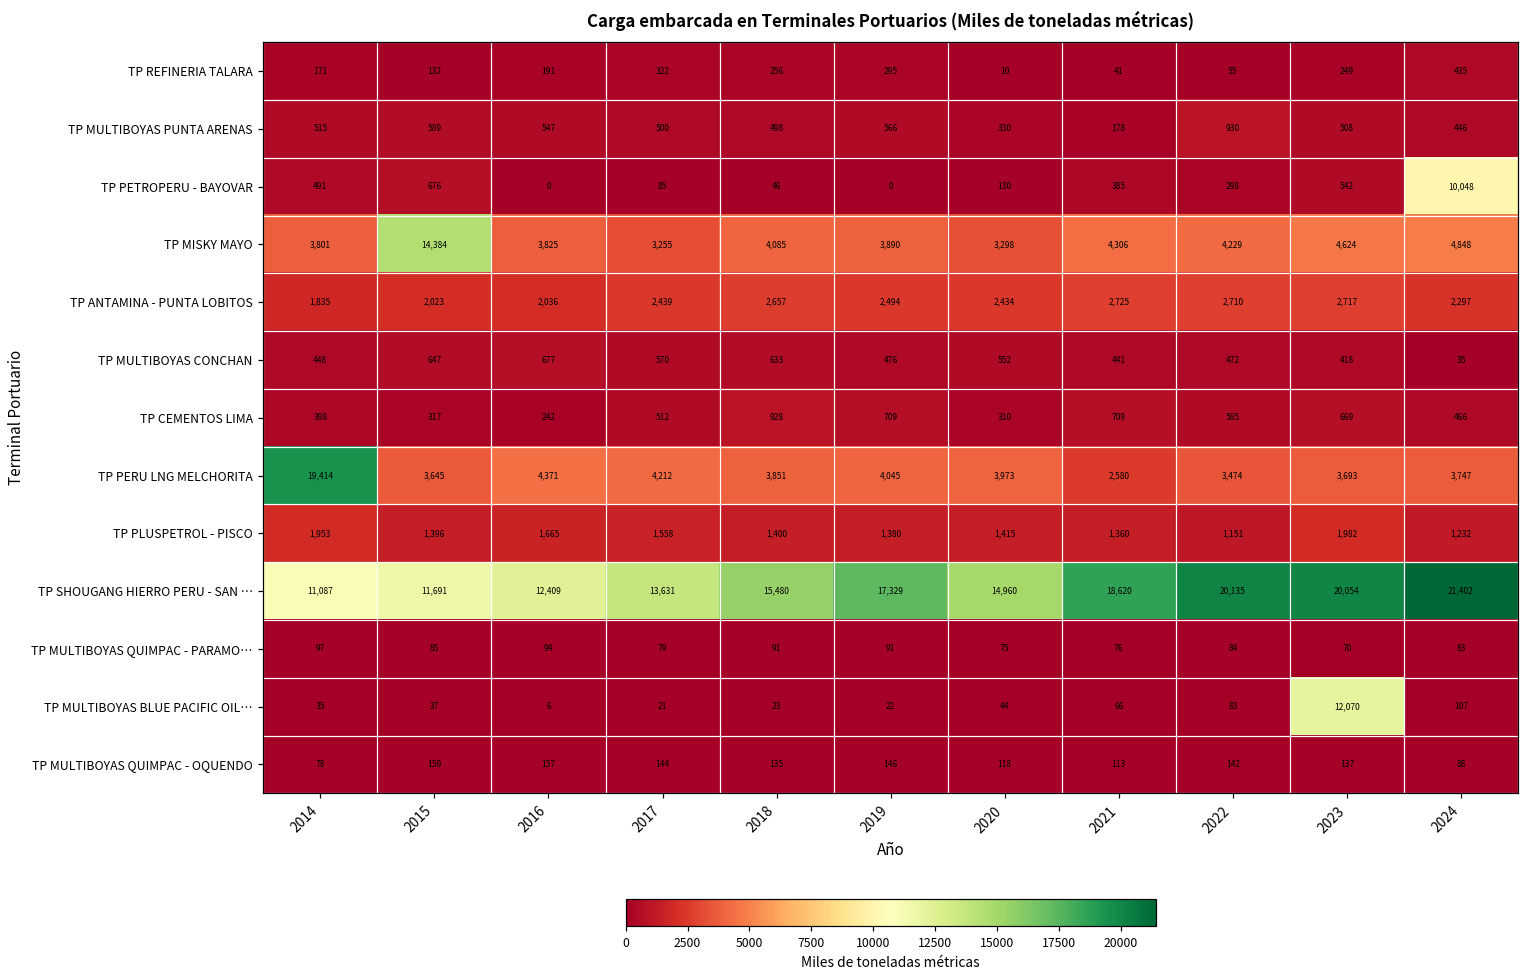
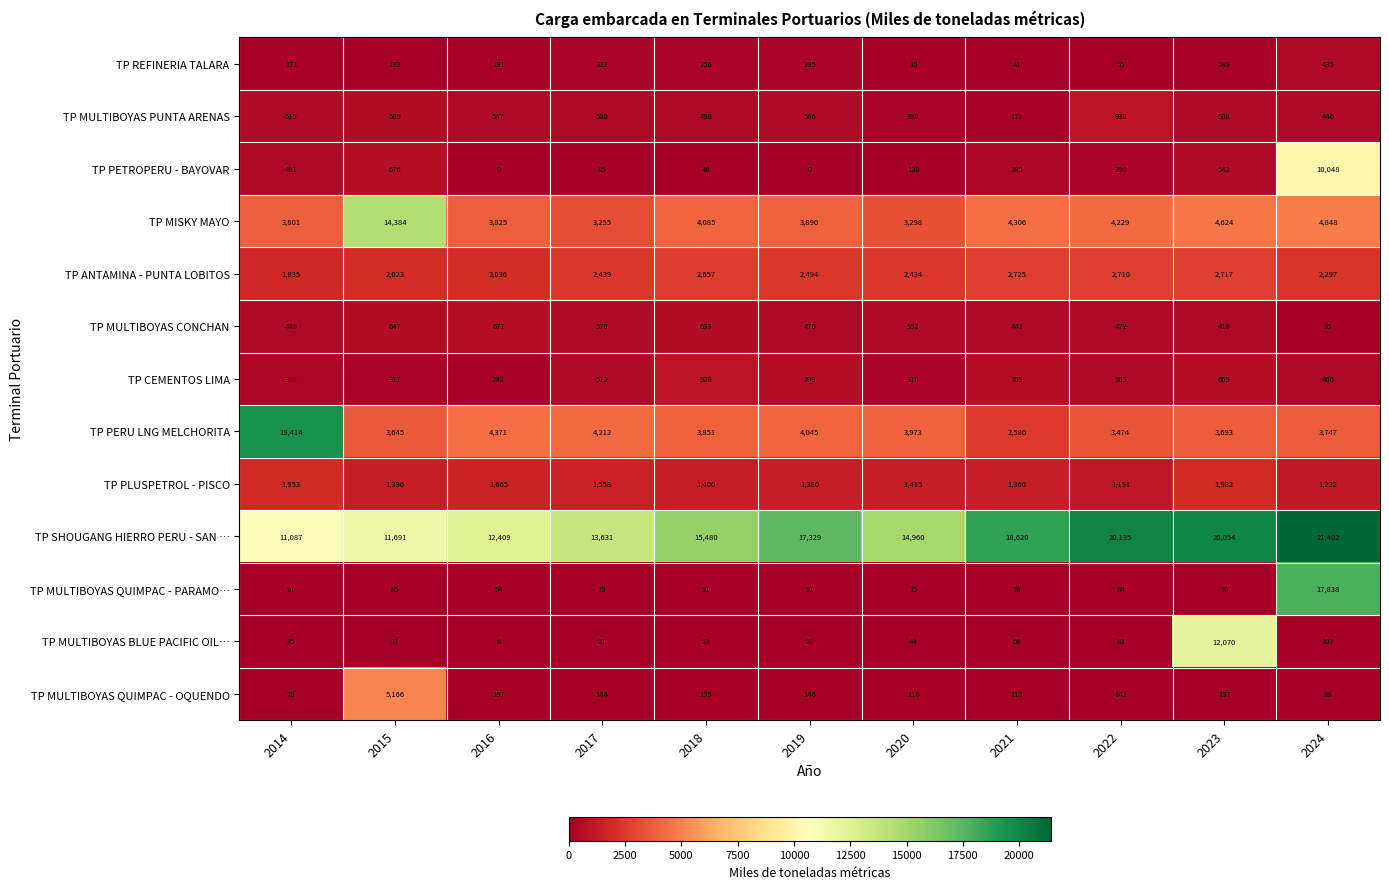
  {
    "TP REFINERIA TALARA": {
      "2014": "171",
      "2015": "132",
      "2016": "191",
      "2017": "322",
      "2018": "256",
      "2019": "295",
      "2020": "10",
      "2021": "41",
      "2022": "55",
      "2023": "249",
      "2024": "435"
    },
    "TP MULTIBOYAS PUNTA ARENAS": {
      "2014": "515",
      "2015": "589",
      "2016": "547",
      "2017": "500",
      "2018": "498",
      "2019": "566",
      "2020": "330",
      "2021": "178",
      "2022": "930",
      "2023": "508",
      "2024": "446"
    },
    "TP PETROPERU - BAYOVAR": {
      "2014": "491",
      "2015": "676",
      "2016": "0",
      "2017": "85",
      "2018": "46",
      "2019": "0",
      "2020": "130",
      "2021": "385",
      "2022": "298",
      "2023": "542",
      "2024": "10,048"
    },
    "TP MISKY MAYO": {
      "2014": "3,801",
      "2015": "14,384",
      "2016": "3,825",
      "2017": "3,255",
      "2018": "4,085",
      "2019": "3,890",
      "2020": "3,298",
      "2021": "4,306",
      "2022": "4,229",
      "2023": "4,624",
      "2024": "4,848"
    },
    "TP ANTAMINA - PUNTA LOBITOS": {
      "2014": "1,835",
      "2015": "2,023",
      "2016": "2,036",
      "2017": "2,439",
      "2018": "2,657",
      "2019": "2,494",
      "2020": "2,434",
      "2021": "2,725",
      "2022": "2,710",
      "2023": "2,717",
      "2024": "2,297"
    },
    "TP MULTIBOYAS CONCHAN": {
      "2014": "448",
      "2015": "647",
      "2016": "677",
      "2017": "570",
      "2018": "633",
      "2019": "476",
      "2020": "552",
      "2021": "441",
      "2022": "472",
      "2023": "418",
      "2024": "35"
    },
    "TP CEMENTOS LIMA": {
      "2014": "398",
      "2015": "317",
      "2016": "242",
      "2017": "512",
      "2018": "928",
      "2019": "709",
      "2020": "310",
      "2021": "709",
      "2022": "585",
      "2023": "669",
      "2024": "466"
    },
    "TP PERU LNG MELCHORITA": {
      "2014": "19,414",
      "2015": "3,645",
      "2016": "4,371",
      "2017": "4,212",
      "2018": "3,851",
      "2019": "4,045",
      "2020": "3,973",
      "2021": "2,580",
      "2022": "3,474",
      "2023": "3,693",
      "2024": "3,747"
    },
    "TP PLUSPETROL - PISCO": {
      "2014": "1,953",
      "2015": "1,396",
      "2016": "1,665",
      "2017": "1,558",
      "2018": "1,400",
      "2019": "1,380",
      "2020": "1,415",
      "2021": "1,360",
      "2022": "1,151",
      "2023": "1,982",
      "2024": "1,232"
    },
    "TP SHOUGANG HIERRO PERU - SAN …": {
      "2014": "11,087",
      "2015": "11,691",
      "2016": "12,409",
      "2017": "13,631",
      "2018": "15,480",
      "2019": "17,329",
      "2020": "14,960",
      "2021": "18,620",
      "2022": "20,135",
      "2023": "20,054",
      "2024": "21,402"
    },
    "TP MULTIBOYAS QUIMPAC - PARAMO…": {
      "2014": "97",
      "2015": "85",
      "2016": "94",
      "2017": "79",
      "2018": "91",
      "2019": "91",
      "2020": "75",
      "2021": "76",
      "2022": "84",
      "2023": "70",
-     "2024": "83"
+     "2024": "17,838"
    },
    "TP MULTIBOYAS BLUE PACIFIC OIL…": {
      "2014": "35",
      "2015": "37",
      "2016": "6",
      "2017": "21",
      "2018": "23",
      "2019": "22",
      "2020": "44",
      "2021": "66",
      "2022": "83",
      "2023": "12,070",
      "2024": "107"
    },
    "TP MULTIBOYAS QUIMPAC - OQUENDO": {
      "2014": "78",
-     "2015": "159",
+     "2015": "5,166",
      "2016": "157",
      "2017": "144",
      "2018": "135",
      "2019": "146",
      "2020": "118",
      "2021": "113",
      "2022": "142",
      "2023": "137",
      "2024": "88"
    }
  }
